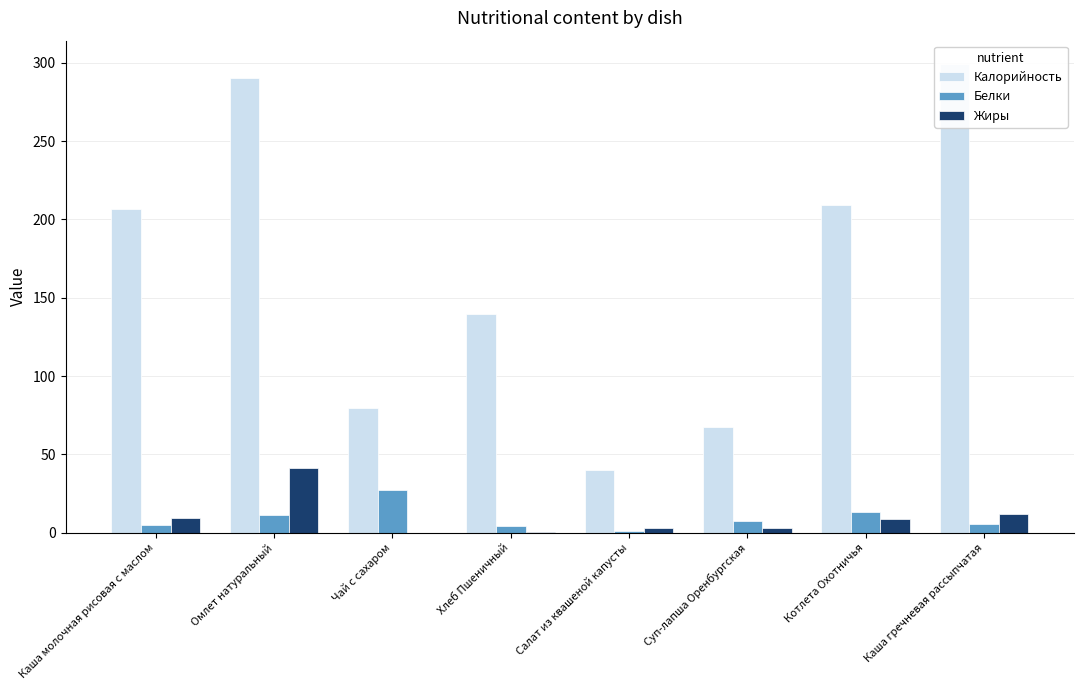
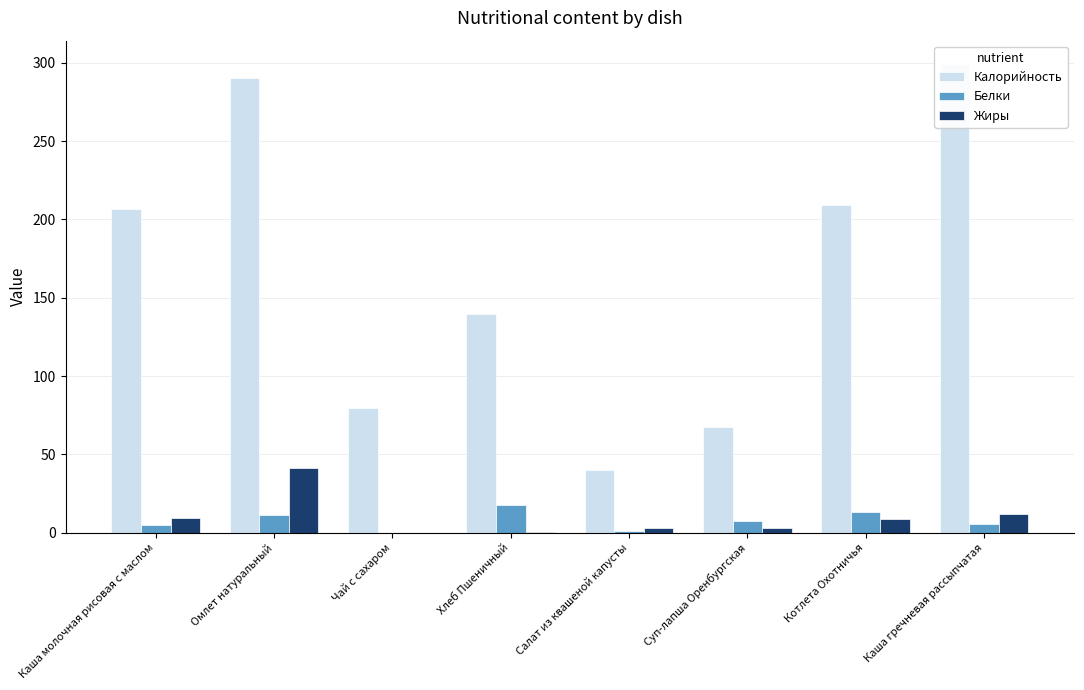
  {
    "Калорийность": {
      "Каша молочная рисовая с маслом": 207,
      "Омлет натуральный": 290,
      "Чай с сахаром": 80,
      "Хлеб Пшеничный": 140,
      "Салат из квашеной капусты": 40,
      "Суп-лапша Оренбургская": 67,
      "Котлета Охотничья": 209
    },
    "Белки": {
      "Каша молочная рисовая с маслом": 5,
      "Омлет натуральный": 11,
-     "Чай с сахаром": 28,
-     "Хлеб Пшеничный": 5,
+     "Чай с сахаром": 0,
+     "Хлеб Пшеничный": 18,
      "Суп-лапша Оренбургская": 7,
      "Котлета Охотничья": 13,
      "Каша гречневая рассыпчатая": 6
    },
    "Жиры": {
      "Каша молочная рисовая с маслом": 9,
      "Омлет натуральный": 41,
      "Чай с сахаром": 0,
      "Салат из квашеной капусты": 3,
      "Суп-лапша Оренбургская": 3,
      "Котлета Охотничья": 9,
      "Каша гречневая рассыпчатая": 12
    }
  }
